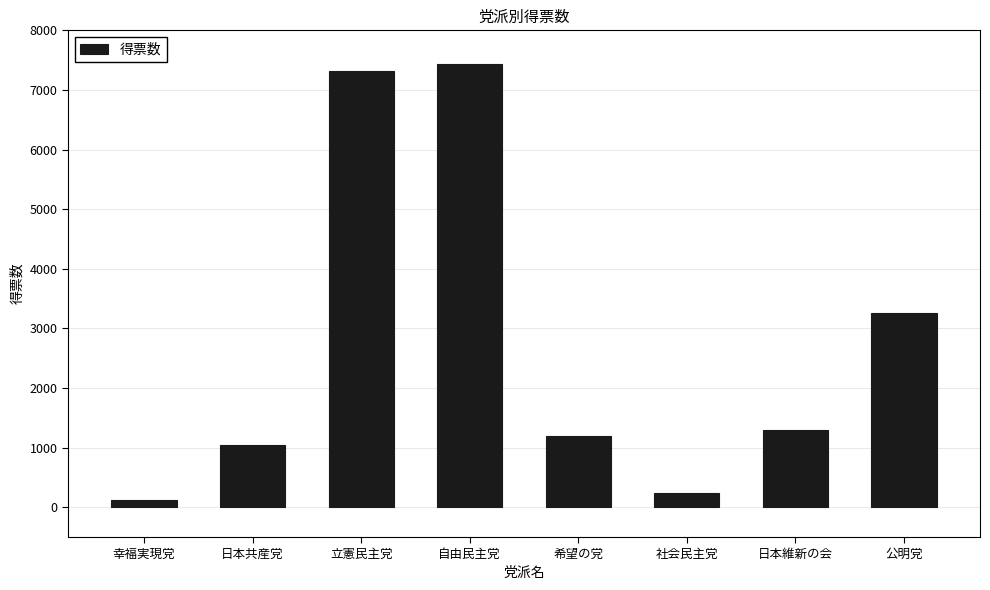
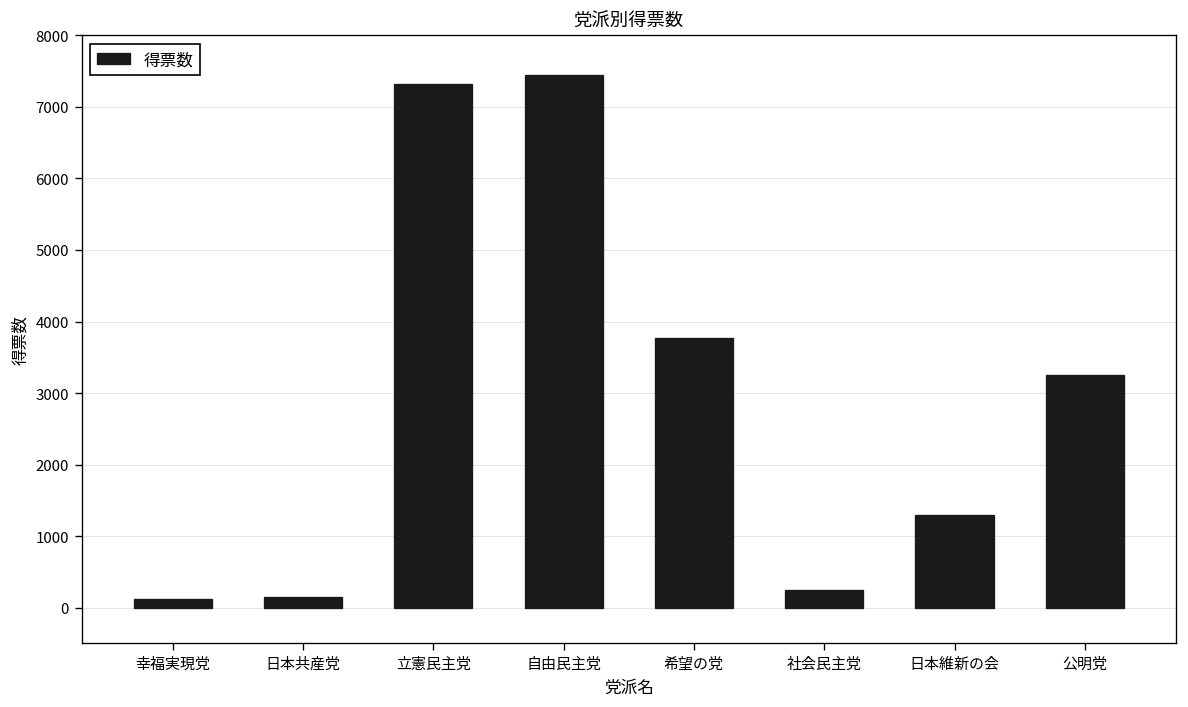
  {
    "幸福実現党": 100,
-   "日本共産党": 1000,
+   "日本共産党": 100,
    "立憲民主党": 7300,
    "自由民主党": 7400,
-   "希望の党": 1200,
+   "希望の党": 3800,
    "社会民主党": 200,
    "日本維新の会": 1300,
    "公明党": 3300
  }
